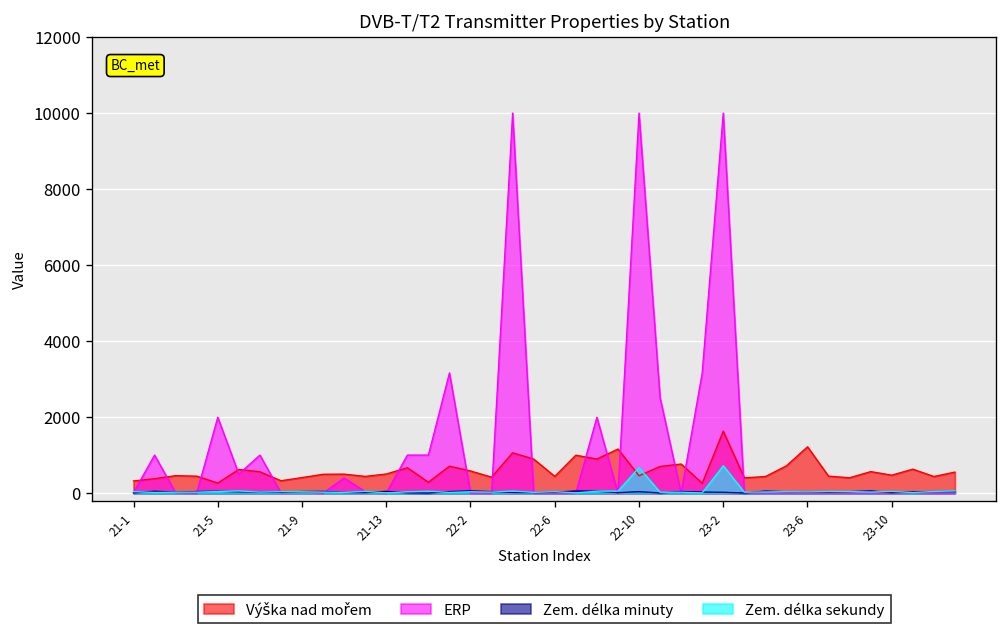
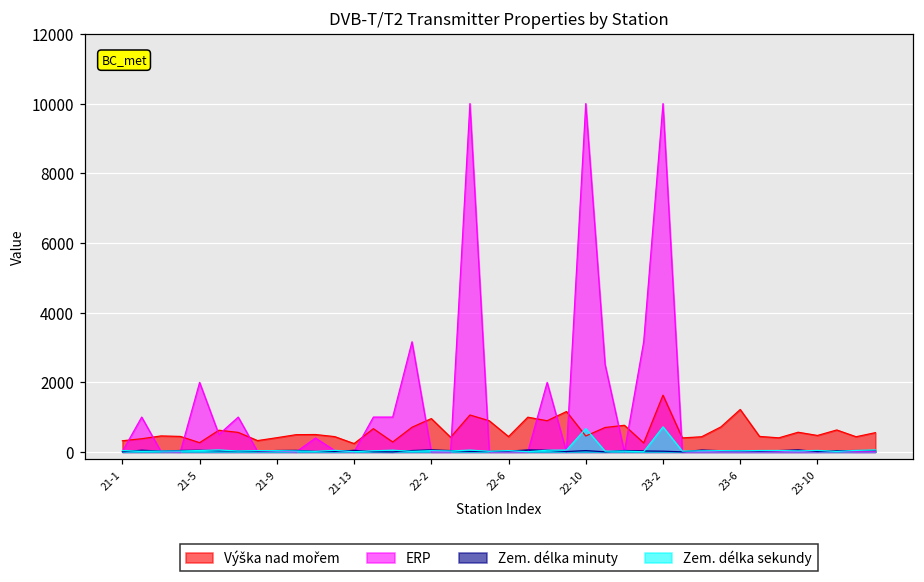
  {
    "Výška nad mořem": {
      "21-1": 300,
      "21-5": 300,
      "21-9": 400,
-     "21-13": 500,
-     "22-2": 600,
+     "21-13": 200,
+     "22-2": 1000,
      "22-6": 400,
      "22-10": 500,
      "23-2": 1600,
      "23-6": 1200,
      "23-10": 500
    },
    "ERP": {
      "21-5": 2000,
      "22-10": 10000,
      "23-2": 10000
    },
    "Zem. délka minuty": {
      "22-10": 0,
      "23-2": 0
    },
    "Zem. délka sekundy": {
      "22-10": 700,
      "23-2": 700
    }
  }
